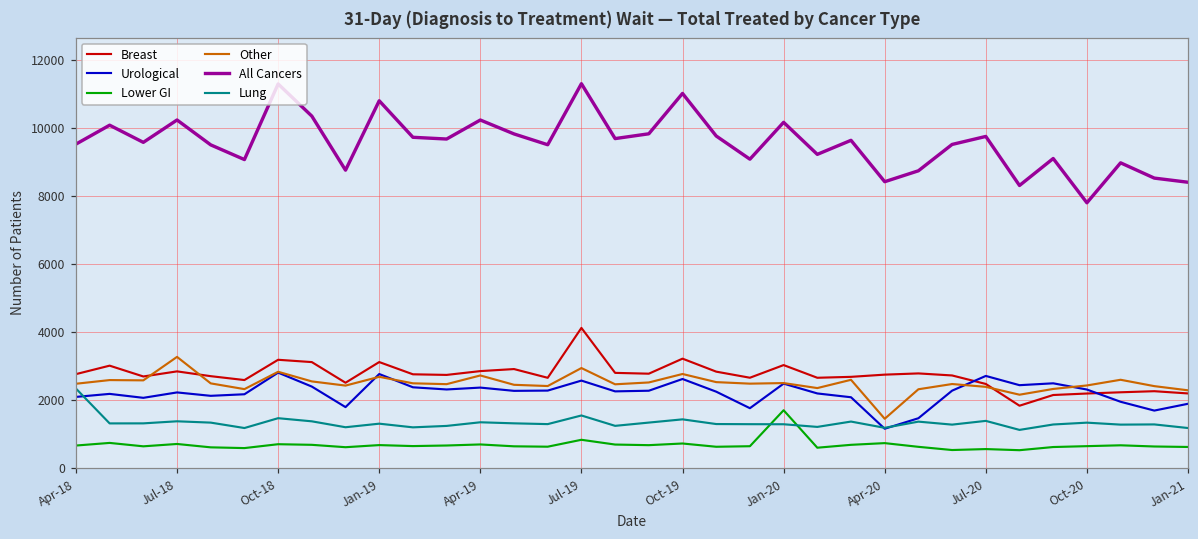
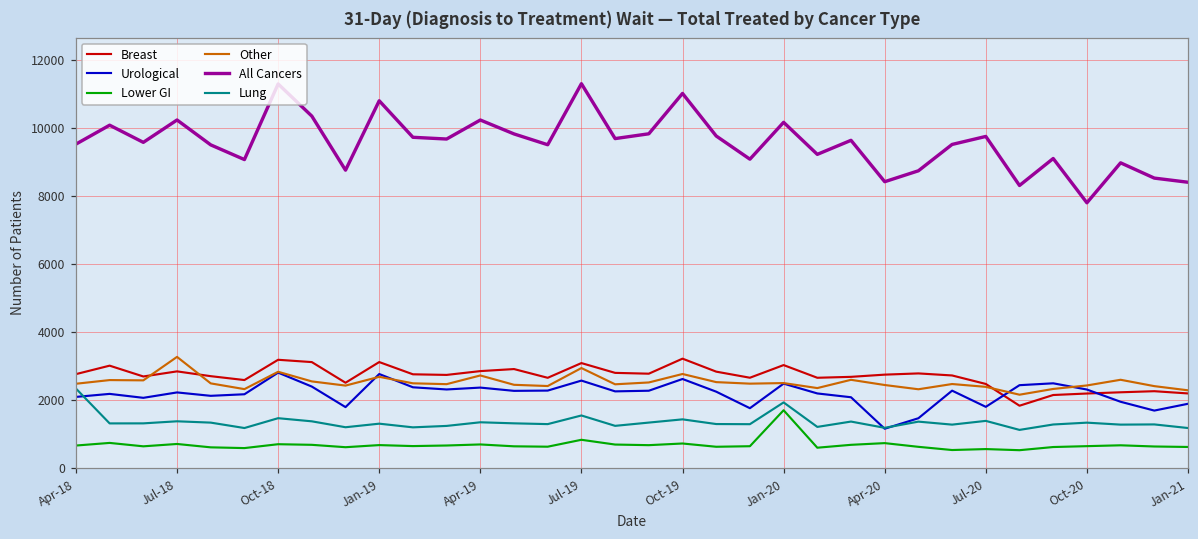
  {
    "Breast": {
      "Apr-18": 2800,
      "Jul-18": 2800,
      "Oct-18": 3200,
      "Jan-19": 3100,
      "Apr-19": 2800,
-     "Jul-19": 4100,
+     "Jul-19": 3100,
      "Oct-19": 3200,
      "Jan-20": 3000,
      "Apr-20": 2700,
      "Jul-20": 2500,
      "Oct-20": 2200,
      "Jan-21": 2200
    },
    "Urological": {
      "Apr-18": 2100,
      "Jul-18": 2200,
      "Jan-19": 2800,
      "Apr-19": 2400,
      "Jul-19": 2600,
      "Oct-19": 2600,
-     "Jul-20": 2700,
+     "Jul-20": 1800,
      "Oct-20": 2300,
      "Jan-21": 1900
    },
    "Lower GI": {
      "Apr-18": 700,
      "Jul-18": 700,
      "Oct-18": 700,
      "Jan-19": 700,
      "Apr-19": 700,
      "Jul-19": 800,
      "Oct-19": 700,
      "Jan-20": 1700,
      "Apr-20": 700,
      "Jul-20": 600,
      "Oct-20": 600,
      "Jan-21": 600
    },
    "Other": {
      "Apr-18": 2500,
      "Jul-18": 3300,
      "Jan-19": 2700,
      "Apr-19": 2700,
      "Jul-19": 2900,
      "Oct-19": 2800,
-     "Apr-20": 1400,
+     "Apr-20": 2400,
      "Jul-20": 2400,
      "Oct-20": 2400,
      "Jan-21": 2300
    },
    "All Cancers": {
      "Apr-18": 9500,
      "Jul-18": 10200,
      "Jan-19": 10800,
      "Apr-19": 10200,
      "Jul-19": 11300,
      "Oct-19": 11000,
      "Jan-20": 10200,
      "Apr-20": 8400,
      "Jul-20": 9800,
      "Oct-20": 7800,
      "Jan-21": 8400
    },
    "Lung": {
      "Apr-18": 2300,
      "Jul-18": 1400,
      "Oct-18": 1500,
      "Jan-19": 1300,
      "Apr-19": 1300,
      "Jul-19": 1500,
      "Oct-19": 1400,
-     "Jan-20": 1300,
+     "Jan-20": 1900,
      "Jul-20": 1400,
      "Oct-20": 1300,
      "Jan-21": 1200
    }
  }
